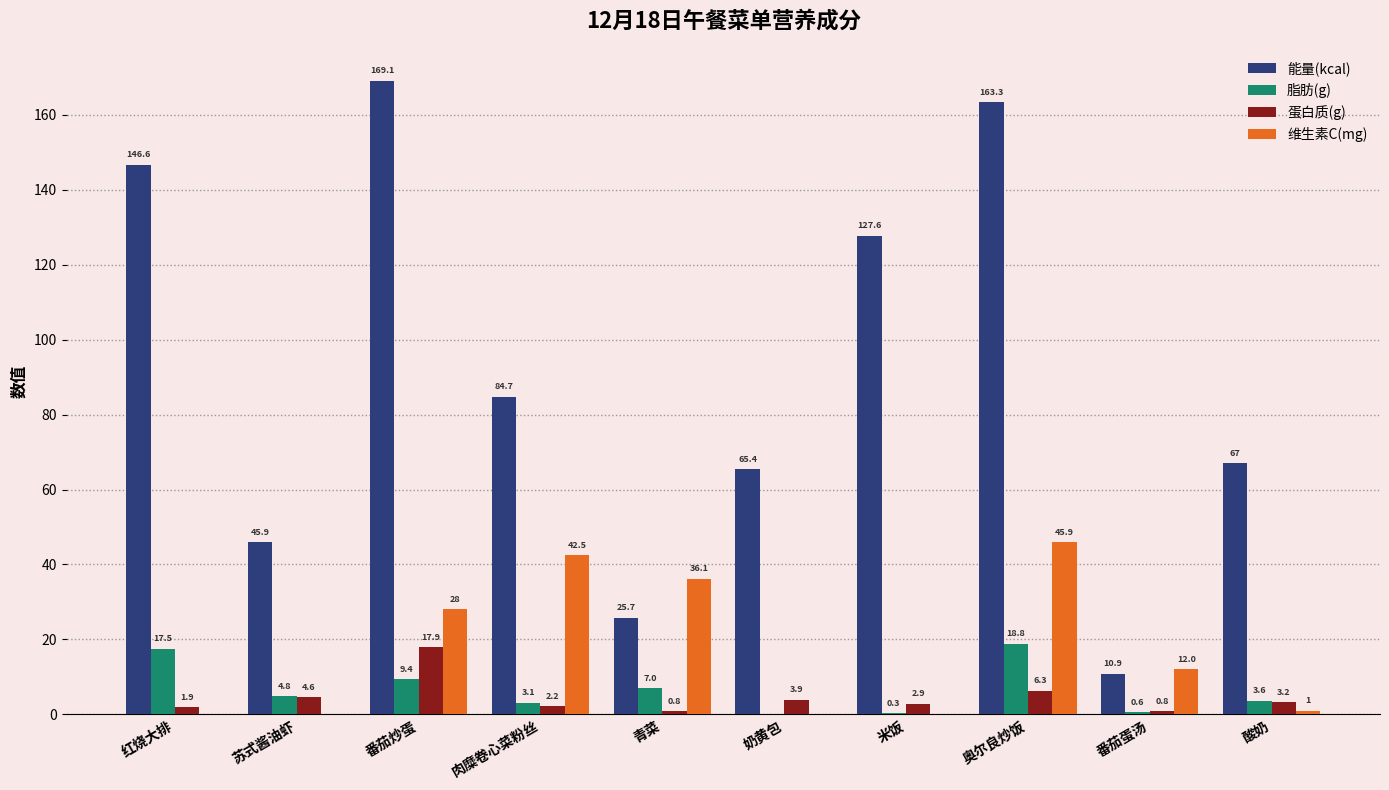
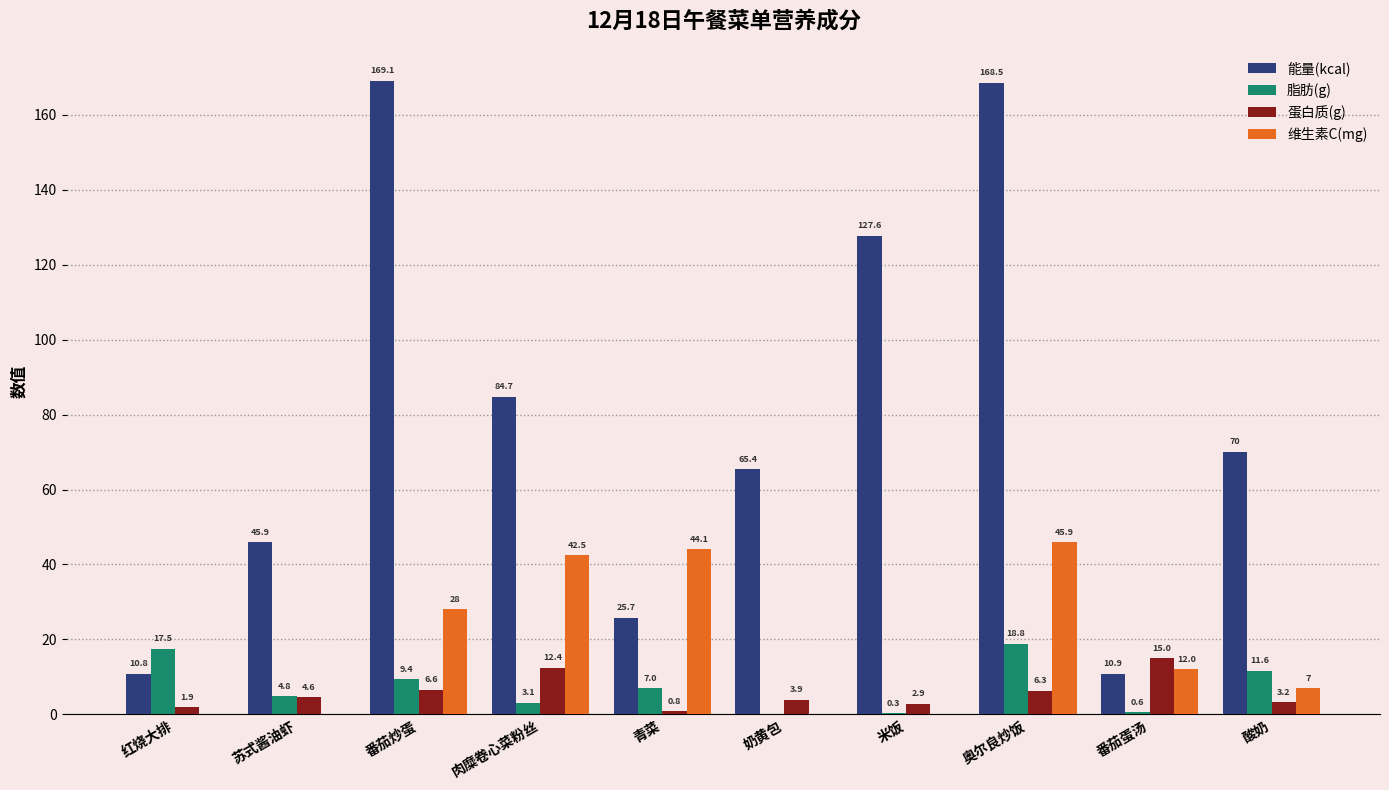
  {
    "能量(kcal)": {
-     "红烧大排": 146.6,
+     "红烧大排": 10.8,
      "苏式酱油虾": 45.9,
      "番茄炒蛋": 169.1,
      "肉糜卷心菜粉丝": 84.7,
      "青菜": 25.7,
      "奶黄包": 65.4,
      "米饭": 127.6,
-     "奥尔良炒饭": 163.3,
+     "奥尔良炒饭": 168.5,
      "番茄蛋汤": 10.9,
-     "酸奶": 67
+     "酸奶": 70
    },
    "脂肪(g)": {
      "红烧大排": 17.5,
      "苏式酱油虾": 4.8,
      "番茄炒蛋": 9.4,
      "肉糜卷心菜粉丝": 3.1,
      "青菜": 7.0,
      "米饭": 0.3,
      "奥尔良炒饭": 18.8,
      "番茄蛋汤": 0.6,
-     "酸奶": 3.6
+     "酸奶": 11.6
    },
    "蛋白质(g)": {
      "红烧大排": 1.9,
      "苏式酱油虾": 4.6,
-     "番茄炒蛋": 17.9,
-     "肉糜卷心菜粉丝": 2.2,
+     "番茄炒蛋": 6.6,
+     "肉糜卷心菜粉丝": 12.4,
      "青菜": 0.8,
      "奶黄包": 3.9,
      "米饭": 2.9,
      "奥尔良炒饭": 6.3,
-     "番茄蛋汤": 0.8,
+     "番茄蛋汤": 15.0,
      "酸奶": 3.2
    },
    "维生素C(mg)": {
      "番茄炒蛋": 28,
      "肉糜卷心菜粉丝": 42.5,
-     "青菜": 36.1,
+     "青菜": 44.1,
      "奥尔良炒饭": 45.9,
      "番茄蛋汤": 12.0,
-     "酸奶": 1
+     "酸奶": 7
    }
  }
